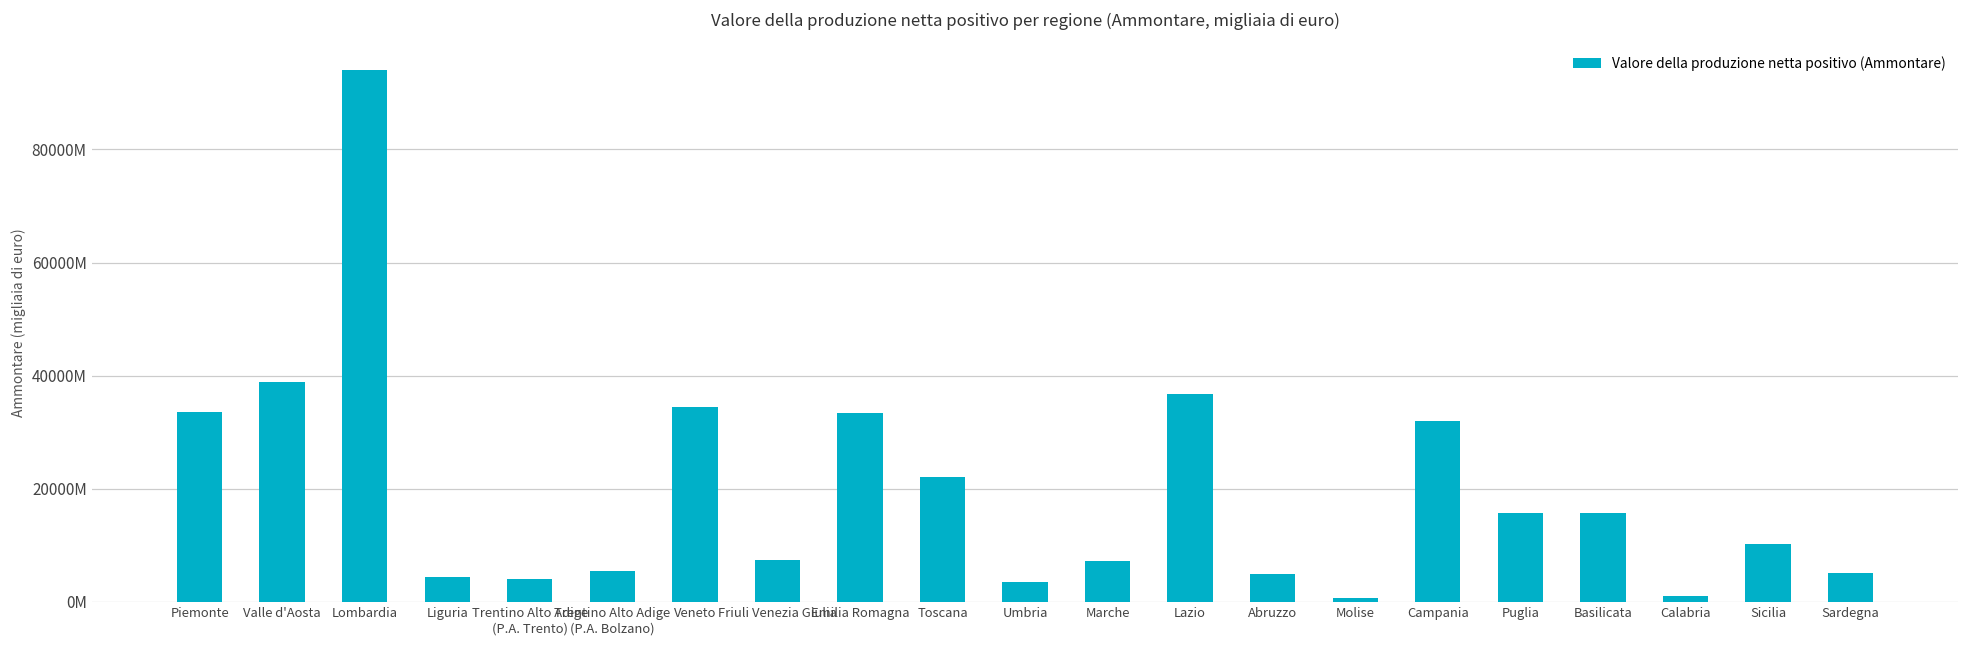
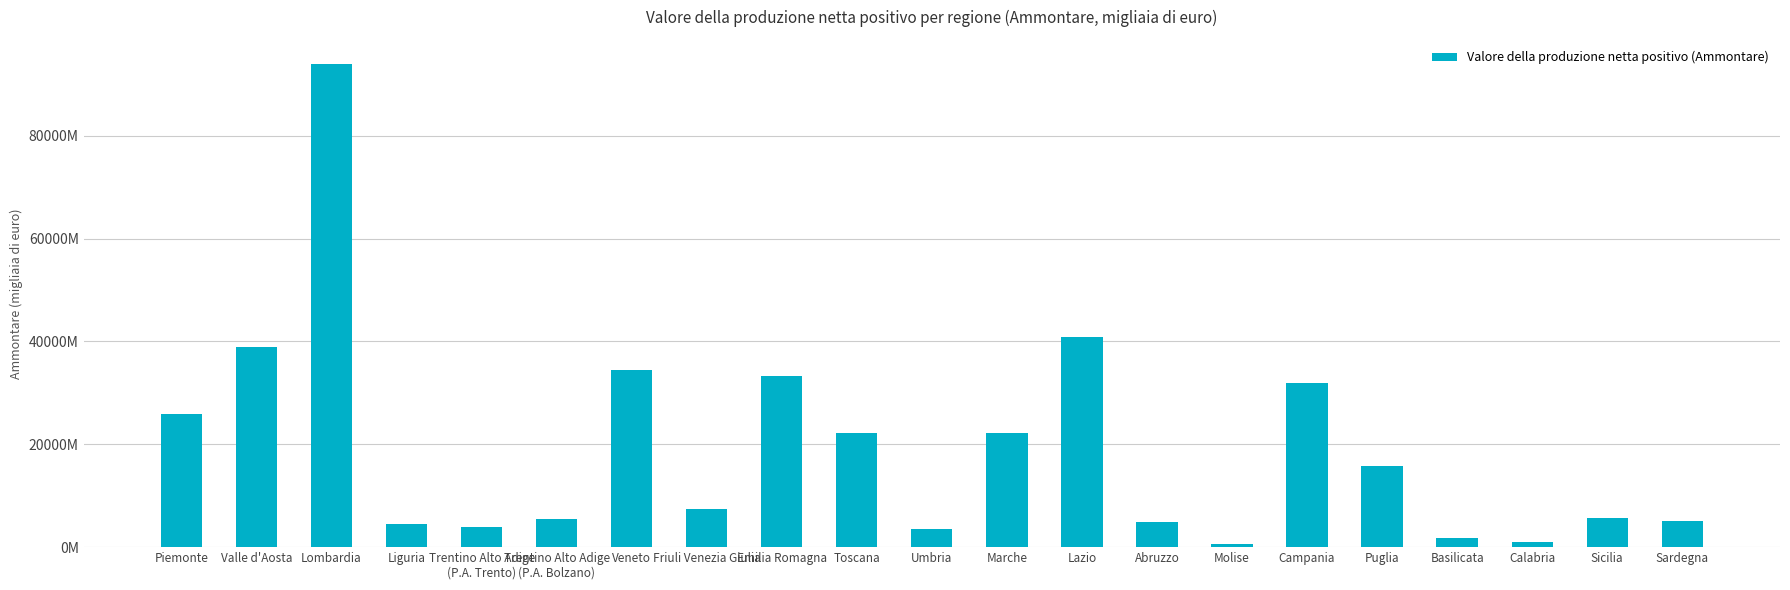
  {
-   "Piemonte": 34000000000,
+   "Piemonte": 26000000000,
    "Valle d'Aosta": 39000000000,
    "Lombardia": 94000000000,
    "Liguria": 4000000000,
    "Veneto": 34000000000,
    "Toscana": 22000000000,
    "Umbria": 4000000000,
-   "Marche": 7000000000,
-   "Lazio": 37000000000,
+   "Marche": 22000000000,
+   "Lazio": 41000000000,
    "Abruzzo": 5000000000,
    "Molise": 1000000000,
    "Campania": 32000000000,
    "Puglia": 16000000000,
-   "Basilicata": 16000000000,
+   "Basilicata": 2000000000,
    "Calabria": 1000000000,
-   "Sicilia": 10000000000,
+   "Sicilia": 6000000000,
    "Sardegna": 5000000000
  }
